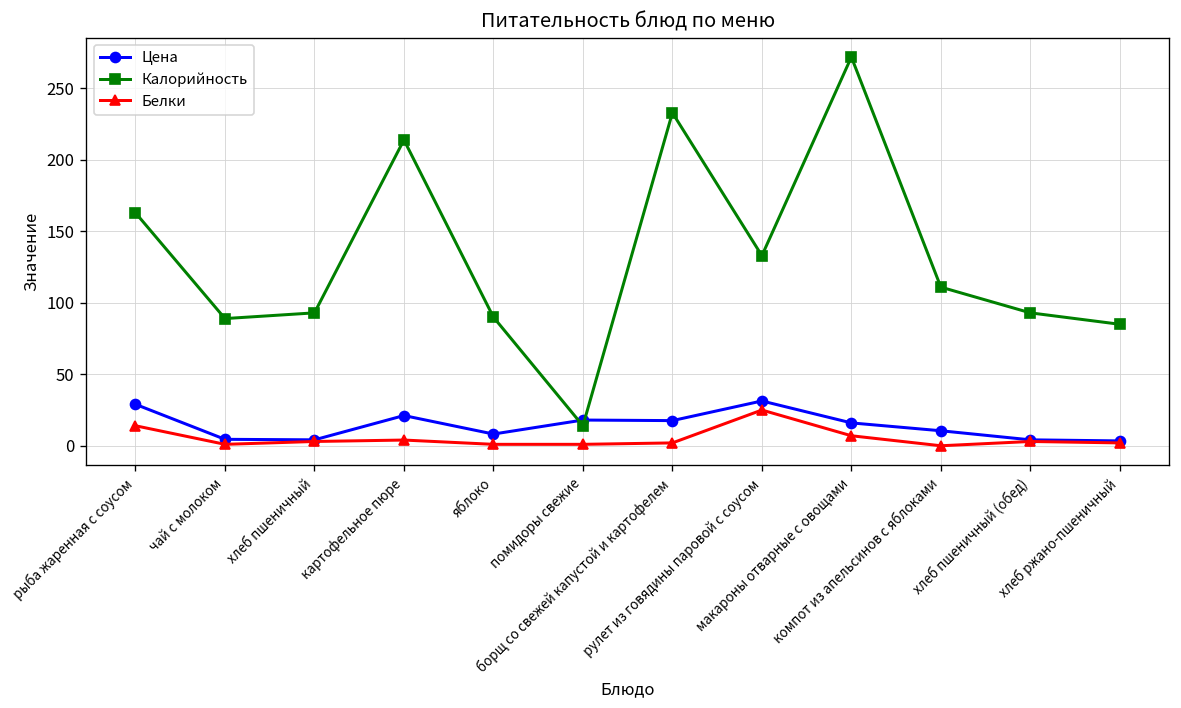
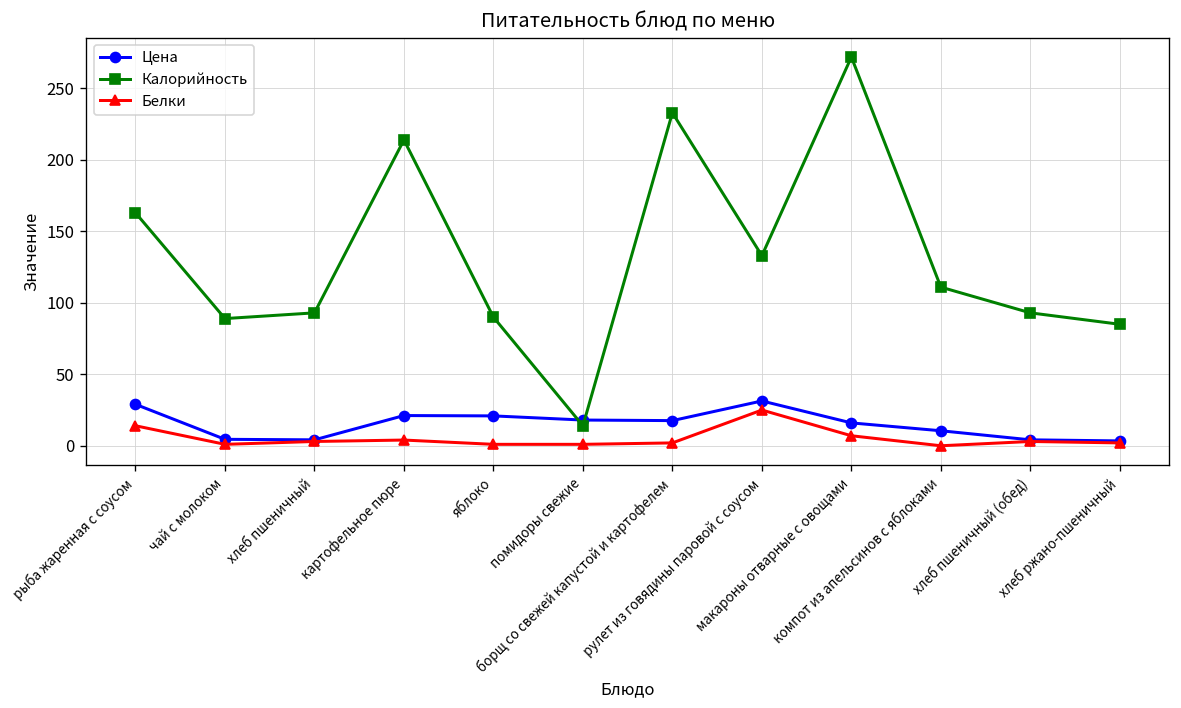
  {
    "Цена": {
      "рыба жаренная с соусом": 29,
      "чай с молоком": 5,
      "картофельное пюре": 21,
-     "яблоко": 8,
+     "яблоко": 21,
      "помидоры свежие": 18,
      "борщ со свежей капустой и картофелем": 18,
      "рулет из говядины паровой с соусом": 31,
      "макароны отварные с овощами": 16,
      "компот из апельсинов с яблоками": 11
    },
    "Калорийность": {
      "рыба жаренная с соусом": 163,
      "чай с молоком": 89,
      "хлеб пшеничный": 93,
      "картофельное пюре": 214,
      "яблоко": 90,
      "помидоры свежие": 14,
      "борщ со свежей капустой и картофелем": 233,
      "рулет из говядины паровой с соусом": 133,
      "макароны отварные с овощами": 272,
      "компот из апельсинов с яблоками": 111,
      "хлеб пшеничный (обед)": 93,
      "хлеб ржано-пшеничный": 85
    },
    "Белки": {
      "рыба жаренная с соусом": 14,
      "чай с молоком": 1,
      "картофельное пюре": 4,
      "яблоко": 1,
      "помидоры свежие": 1,
      "борщ со свежей капустой и картофелем": 2,
      "рулет из говядины паровой с соусом": 25,
      "макароны отварные с овощами": 7,
      "компот из апельсинов с яблоками": 0
    }
  }
